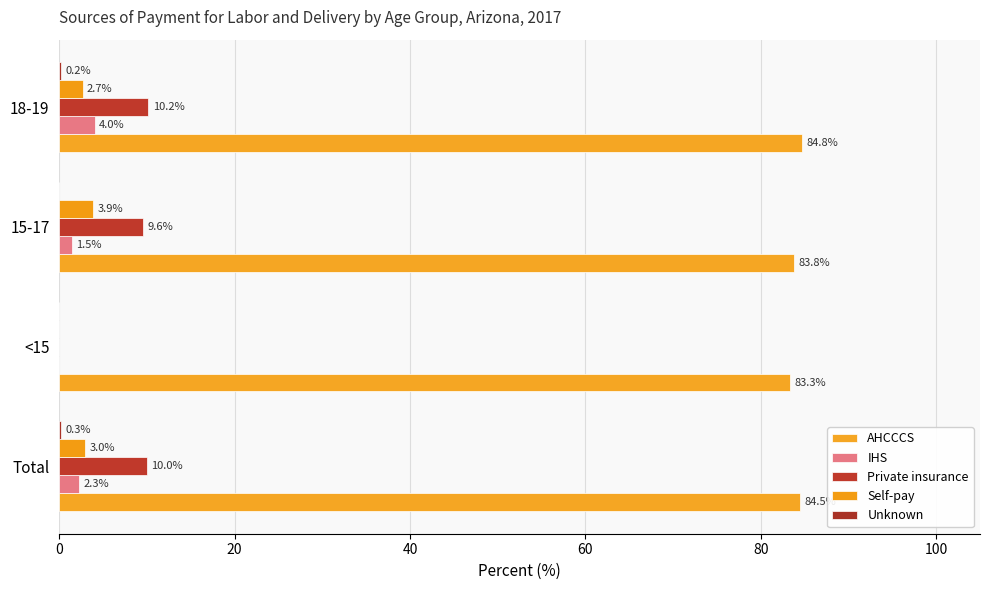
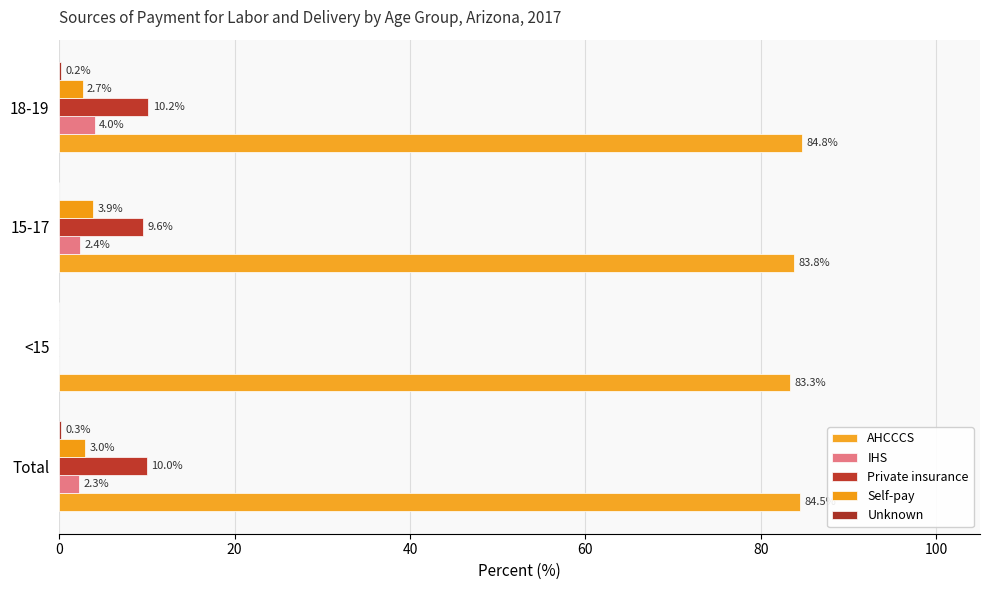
  {
    "IHS": {
      "18-19": "4.0%",
-     "15-17": "1.5%",
+     "15-17": "2.4%",
      "Total": "2.3%"
    }
  }
